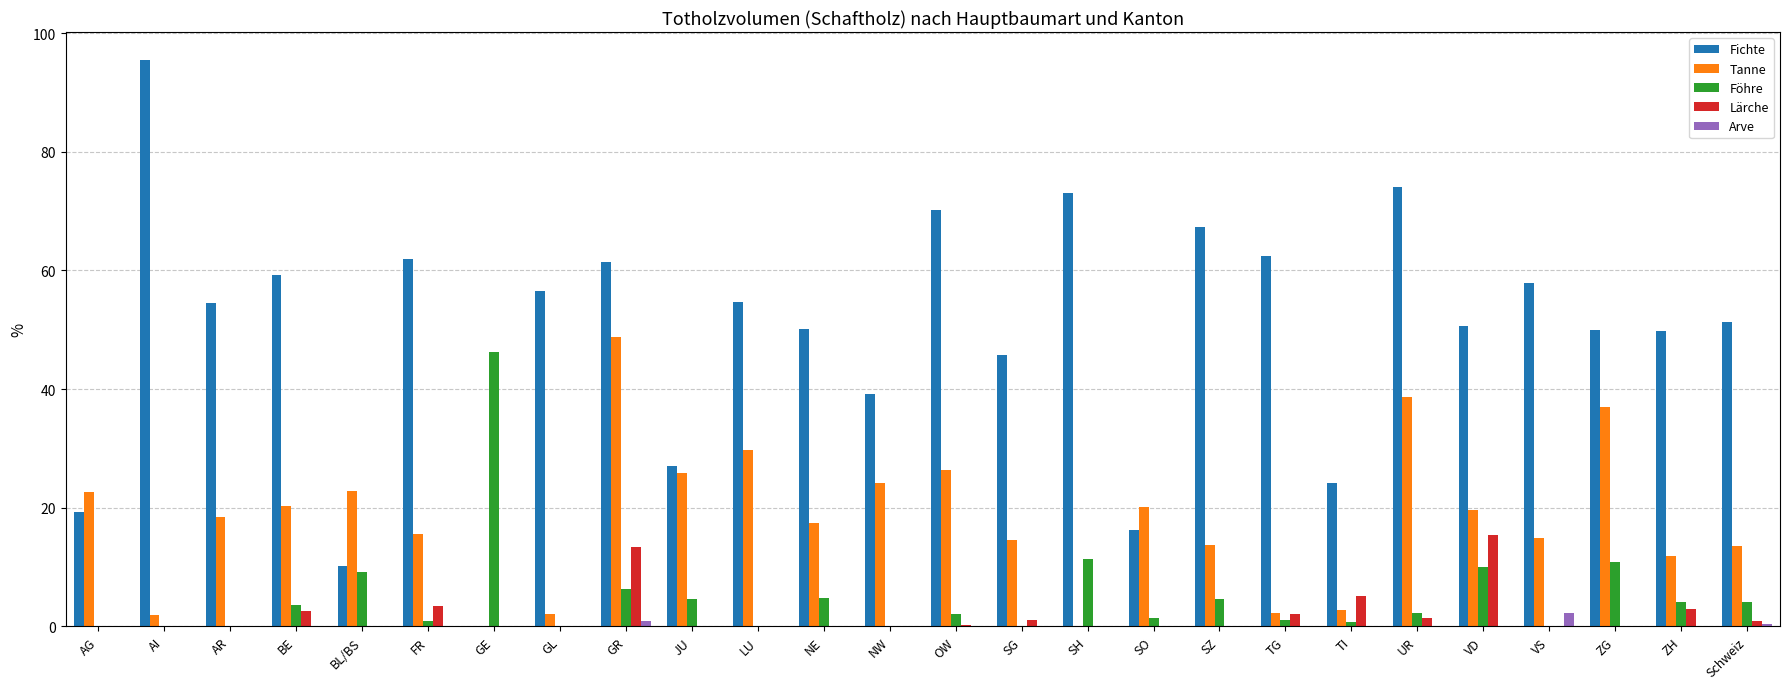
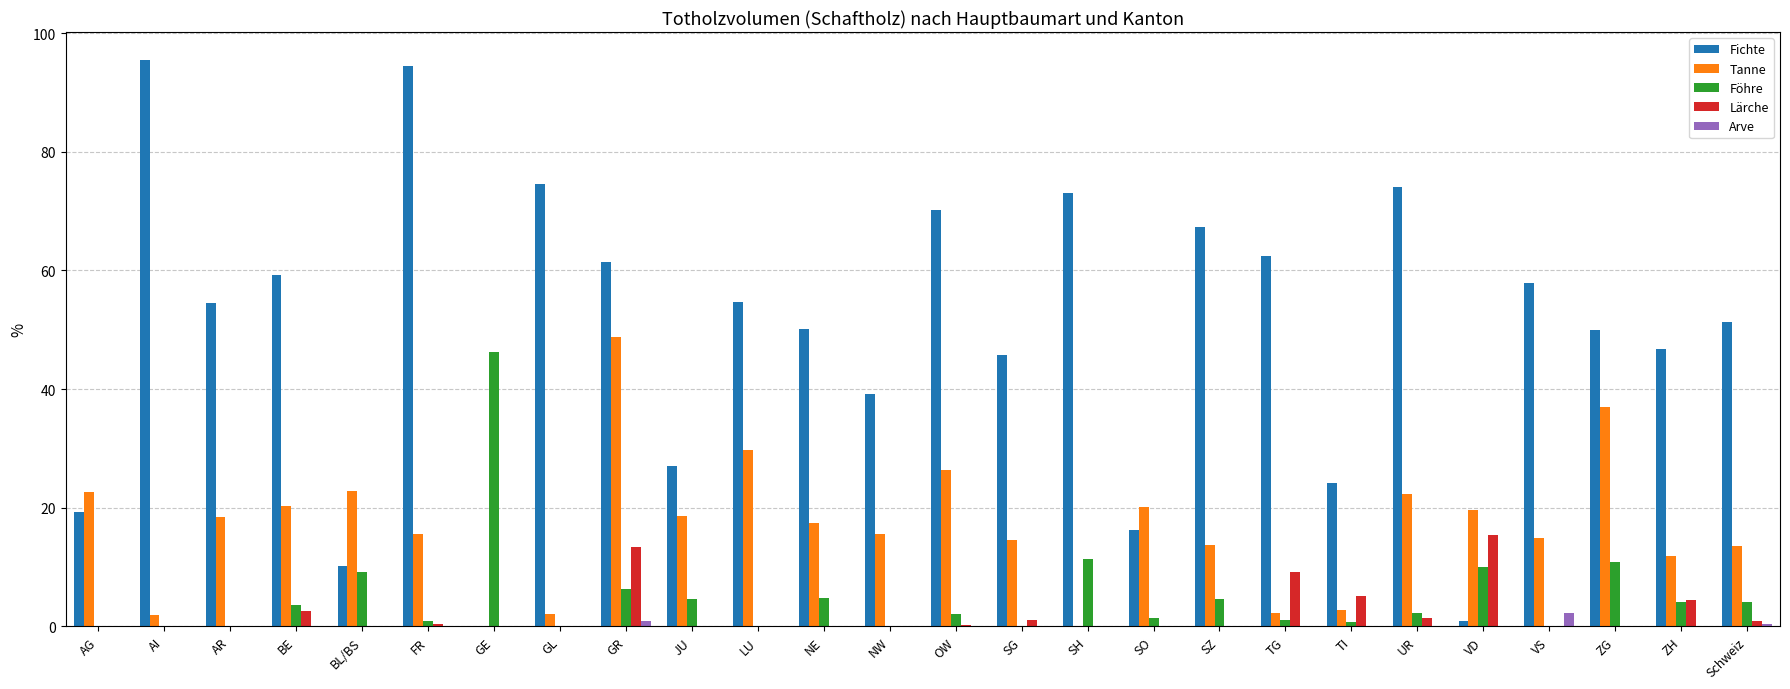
  {
    "Fichte": {
      "AG": 19,
      "AI": 95,
      "AR": 55,
      "BE": 59,
      "BL/BS": 10,
-     "FR": 62,
+     "FR": 95,
      "GE": 0,
-     "GL": 57,
+     "GL": 75,
      "GR": 61,
      "JU": 27,
      "LU": 55,
      "NE": 50,
      "NW": 39,
      "OW": 70,
      "SG": 46,
      "SH": 73,
      "SO": 16,
      "SZ": 67,
      "TG": 63,
      "TI": 24,
      "UR": 74,
-     "VD": 51,
+     "VD": 1,
      "VS": 58,
      "ZG": 50,
-     "ZH": 50,
+     "ZH": 47,
      "Schweiz": 51
    },
    "Tanne": {
      "AG": 23,
      "AI": 2,
      "AR": 18,
      "BE": 20,
      "BL/BS": 23,
      "FR": 16,
      "GE": 0,
      "GL": 2,
      "GR": 49,
-     "JU": 26,
+     "JU": 19,
      "LU": 30,
      "NE": 18,
-     "NW": 24,
+     "NW": 16,
      "OW": 26,
      "SG": 15,
      "SH": 0,
      "SO": 20,
      "SZ": 14,
      "TG": 2,
      "TI": 3,
-     "UR": 39,
+     "UR": 22,
      "VD": 20,
      "VS": 15,
      "ZG": 37,
      "ZH": 12,
      "Schweiz": 14
    },
    "Föhre": {
      "AG": 0,
      "AI": 0,
      "AR": 0,
      "BE": 4,
      "BL/BS": 9,
      "FR": 1,
      "GE": 46,
      "GL": 0,
      "GR": 6,
      "JU": 5,
      "LU": 0,
      "NE": 5,
      "NW": 0,
      "OW": 2,
      "SG": 0,
      "SH": 11,
      "SO": 2,
      "SZ": 5,
      "TG": 1,
      "TI": 1,
      "UR": 2,
      "VD": 10,
      "VS": 0,
      "ZG": 11,
      "ZH": 4,
      "Schweiz": 4
    },
    "Lärche": {
      "AG": 0,
      "AI": 0,
      "AR": 0,
      "BE": 3,
      "BL/BS": 0,
-     "FR": 3,
+     "FR": 1,
      "GE": 0,
      "GL": 0,
      "GR": 13,
      "JU": 0,
      "LU": 0,
      "NE": 0,
      "NW": 0,
      "SG": 1,
      "SH": 0,
      "SO": 0,
      "SZ": 0,
-     "TG": 2,
+     "TG": 9,
      "TI": 5,
      "UR": 1,
      "VD": 16,
      "VS": 0,
      "ZG": 0,
-     "ZH": 3,
+     "ZH": 5,
      "Schweiz": 1
    },
    "Arve": {
      "AG": 0,
      "AI": 0,
      "AR": 0,
      "BE": 0,
      "BL/BS": 0,
      "FR": 0,
      "GE": 0,
      "GL": 0,
      "GR": 1,
      "JU": 0,
      "LU": 0,
      "NE": 0,
      "NW": 0,
      "OW": 0,
      "SG": 0,
      "SH": 0,
      "SO": 0,
      "SZ": 0,
      "TG": 0,
      "TI": 0,
      "UR": 0,
      "VD": 0,
      "VS": 2,
      "ZG": 0,
      "ZH": 0
    }
  }
